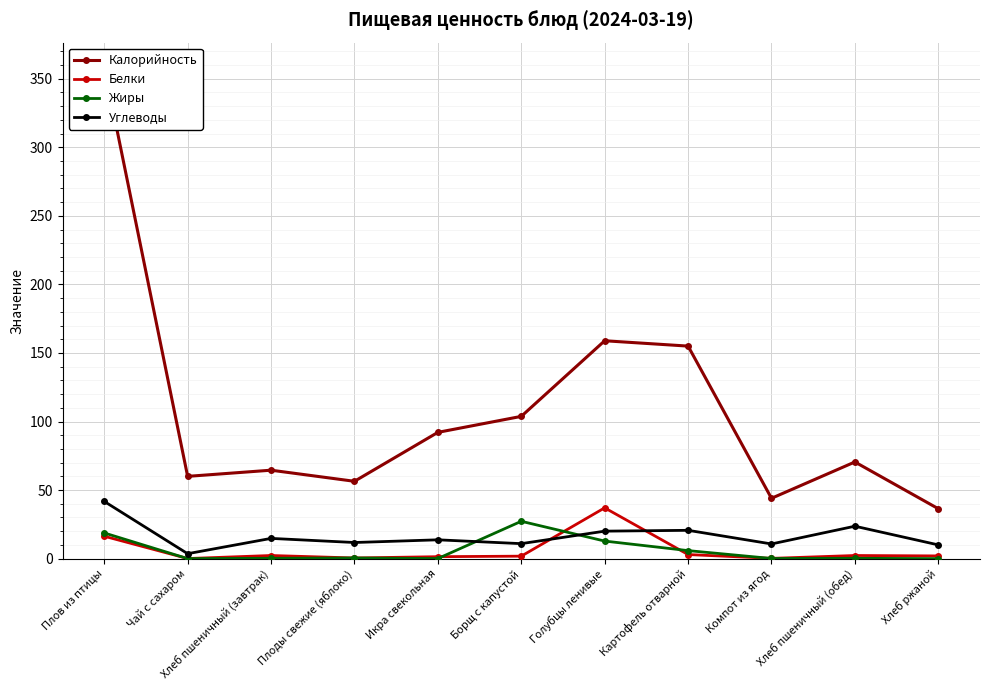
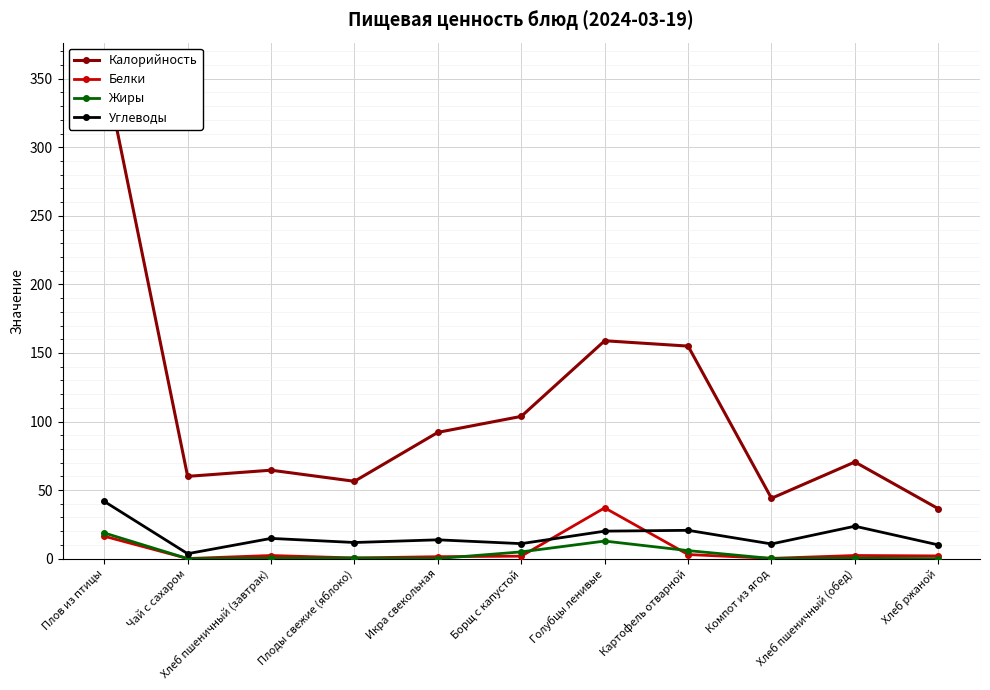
  {
    "Калорийность": {
      "Чай с сахаром": 60,
      "Хлеб пшеничный (завтрак)": 65,
      "Плоды свежие (яблоко)": 56,
      "Икра свекольная": 92,
      "Борщ с капустой": 104,
      "Голубцы ленивые": 159,
      "Картофель отварной": 155,
      "Компот из ягод": 44,
      "Хлеб пшеничный (обед)": 71,
      "Хлеб ржаной": 36
    },
    "Белки": {
      "Плов из птицы": 16,
      "Хлеб пшеничный (завтрак)": 2,
      "Борщ с капустой": 2,
      "Голубцы ленивые": 37,
      "Картофель отварной": 3,
      "Хлеб пшеничный (обед)": 2,
      "Хлеб ржаной": 2
    },
    "Жиры": {
      "Плов из птицы": 19,
      "Хлеб пшеничный (завтрак)": 0,
-     "Борщ с капустой": 27,
+     "Борщ с капустой": 5,
      "Голубцы ленивые": 13,
      "Картофель отварной": 6,
      "Хлеб пшеничный (обед)": 0,
      "Хлеб ржаной": 0
    },
    "Углеводы": {
      "Плов из птицы": 42,
      "Чай с сахаром": 4,
      "Хлеб пшеничный (завтрак)": 15,
      "Плоды свежие (яблоко)": 12,
      "Икра свекольная": 14,
      "Борщ с капустой": 11,
      "Голубцы ленивые": 20,
      "Картофель отварной": 21,
      "Компот из ягод": 11,
      "Хлеб пшеничный (обед)": 24,
      "Хлеб ржаной": 10
    }
  }
